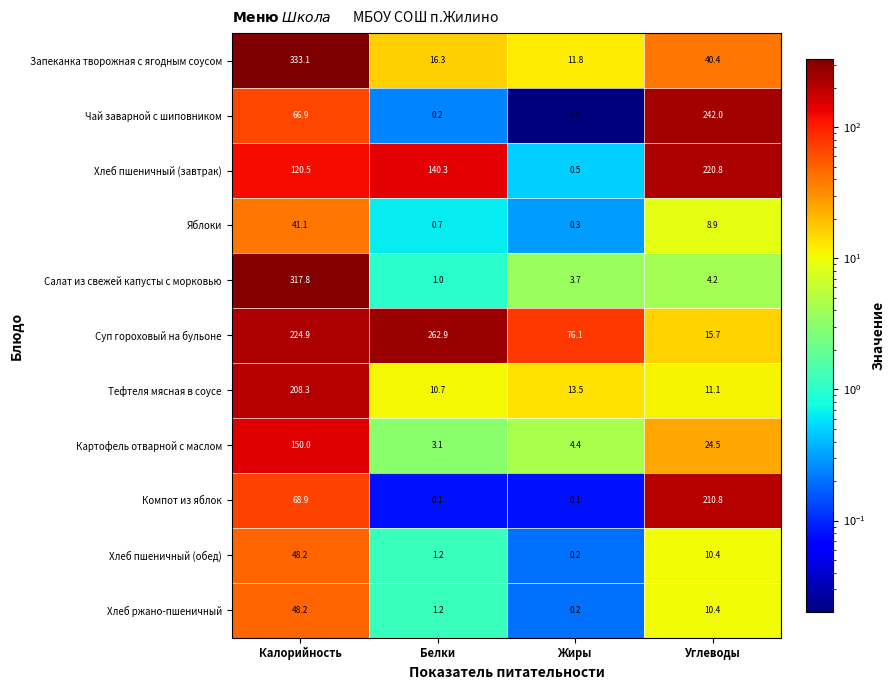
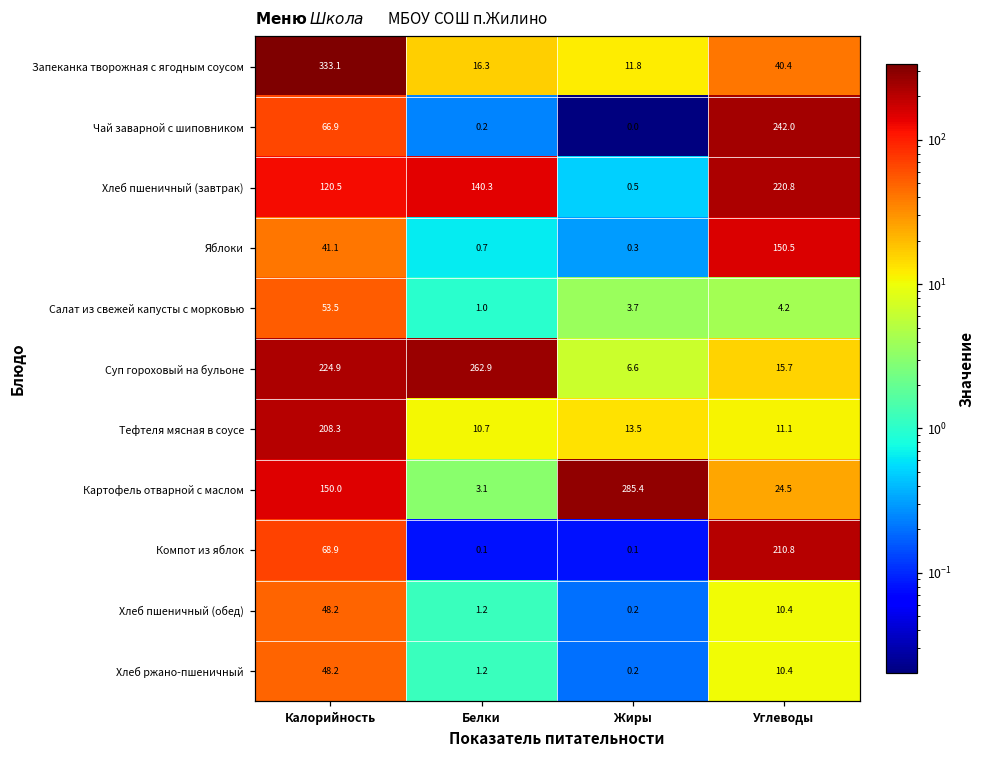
  {
    "Запеканка творожная с ягодным соусом": {
      "Калорийность": 333.1,
      "Белки": 16.3,
      "Жиры": 11.8,
      "Углеводы": 40.4
    },
    "Чай заварной с шиповником": {
      "Калорийность": 66.9,
      "Белки": 0.2,
      "Жиры": 0.0,
      "Углеводы": 242.0
    },
    "Хлеб пшеничный (завтрак)": {
      "Калорийность": 120.5,
      "Белки": 140.3,
      "Жиры": 0.5,
      "Углеводы": 220.8
    },
    "Яблоки": {
      "Калорийность": 41.1,
      "Белки": 0.7,
      "Жиры": 0.3,
-     "Углеводы": 8.9
+     "Углеводы": 150.5
    },
    "Салат из свежей капусты с морковью": {
-     "Калорийность": 317.8,
+     "Калорийность": 53.5,
      "Белки": 1.0,
      "Жиры": 3.7,
      "Углеводы": 4.2
    },
    "Суп гороховый на бульоне": {
      "Калорийность": 224.9,
      "Белки": 262.9,
-     "Жиры": 76.1,
+     "Жиры": 6.6,
      "Углеводы": 15.7
    },
    "Тефтеля мясная в соусе": {
      "Калорийность": 208.3,
      "Белки": 10.7,
      "Жиры": 13.5,
      "Углеводы": 11.1
    },
    "Картофель отварной с маслом": {
      "Калорийность": 150.0,
      "Белки": 3.1,
-     "Жиры": 4.4,
+     "Жиры": 285.4,
      "Углеводы": 24.5
    },
    "Компот из яблок": {
      "Калорийность": 68.9,
      "Белки": 0.1,
      "Жиры": 0.1,
      "Углеводы": 210.8
    },
    "Хлеб пшеничный (обед)": {
      "Калорийность": 48.2,
      "Белки": 1.2,
      "Жиры": 0.2,
      "Углеводы": 10.4
    },
    "Хлеб ржано-пшеничный": {
      "Калорийность": 48.2,
      "Белки": 1.2,
      "Жиры": 0.2,
      "Углеводы": 10.4
    }
  }
